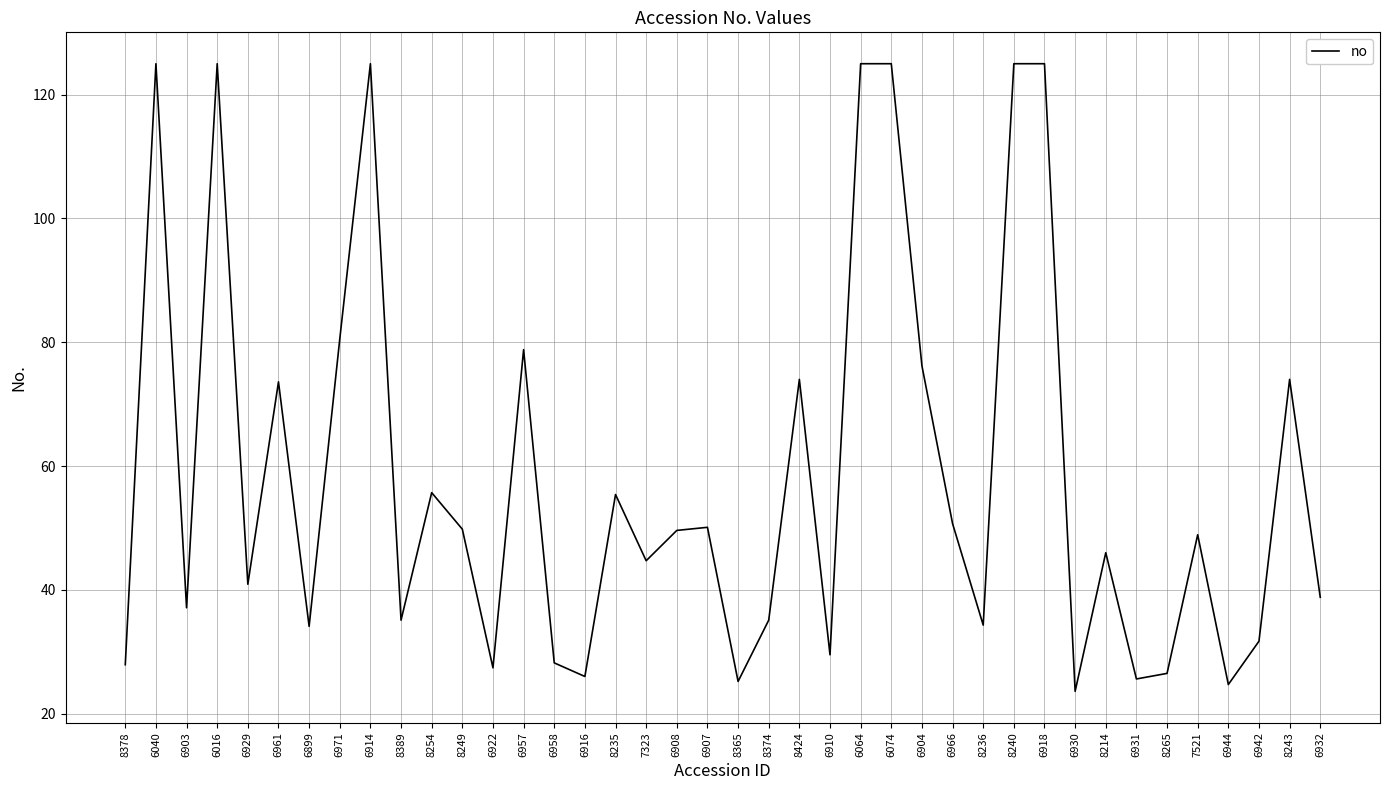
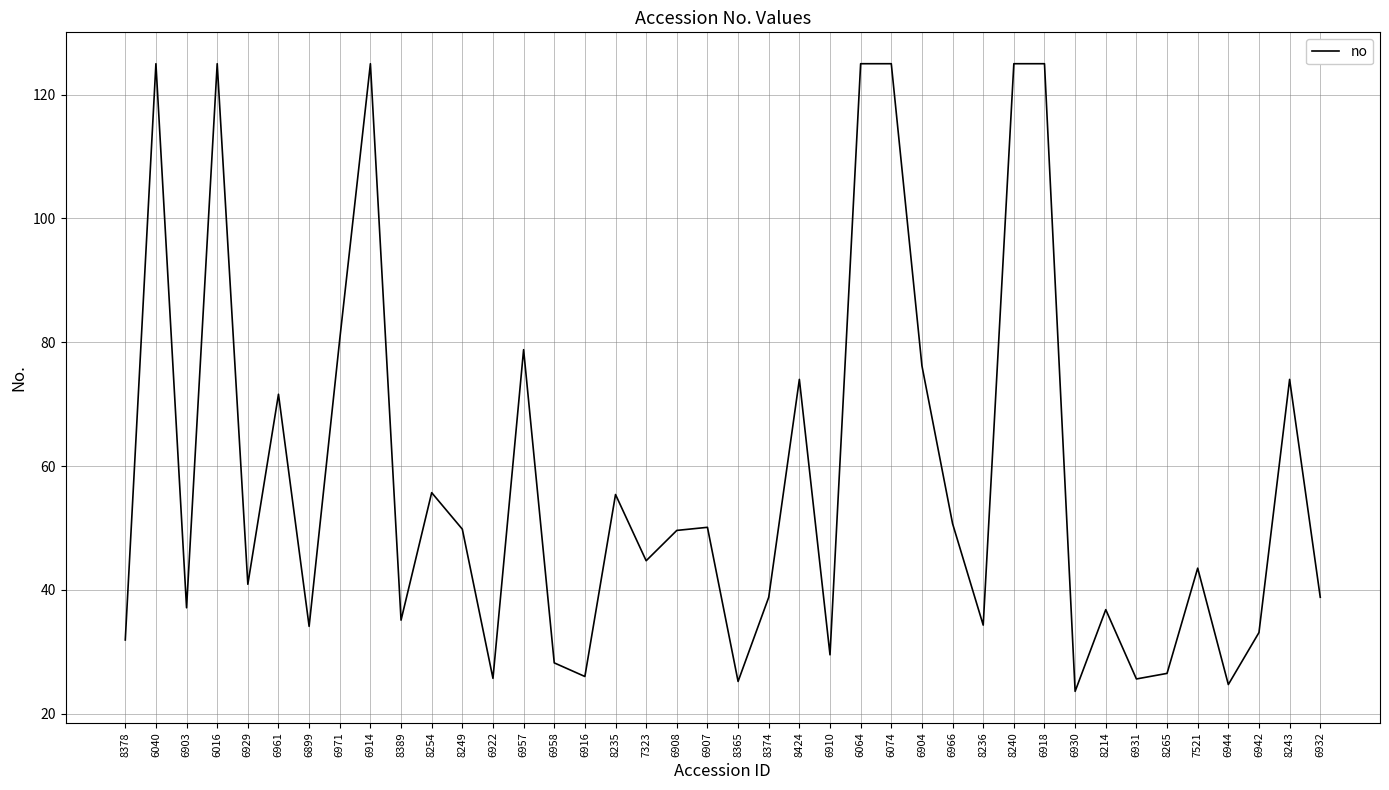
  {
-   "8378": 28,
+   "8378": 32,
    "6040": 125,
    "6903": 37,
    "6016": 125,
    "6929": 41,
-   "6961": 74,
+   "6961": 72,
    "6899": 34,
    "6971": 81,
    "6914": 125,
    "8389": 35,
    "8254": 56,
    "8249": 50,
-   "6922": 27,
+   "6922": 26,
    "6957": 79,
    "6958": 28,
    "6916": 26,
    "8235": 55,
    "7323": 45,
    "6908": 50,
    "6907": 50,
    "8365": 25,
-   "8374": 35,
+   "8374": 39,
    "8424": 74,
    "6910": 30,
    "6064": 125,
    "6074": 125,
    "6904": 76,
    "6966": 51,
    "8236": 34,
    "8240": 125,
    "6918": 125,
    "6930": 24,
-   "8214": 46,
+   "8214": 37,
    "6931": 26,
    "8265": 27,
-   "7521": 49,
+   "7521": 44,
    "6944": 25,
-   "6942": 32,
+   "6942": 33,
    "8243": 74,
    "6932": 39
  }
